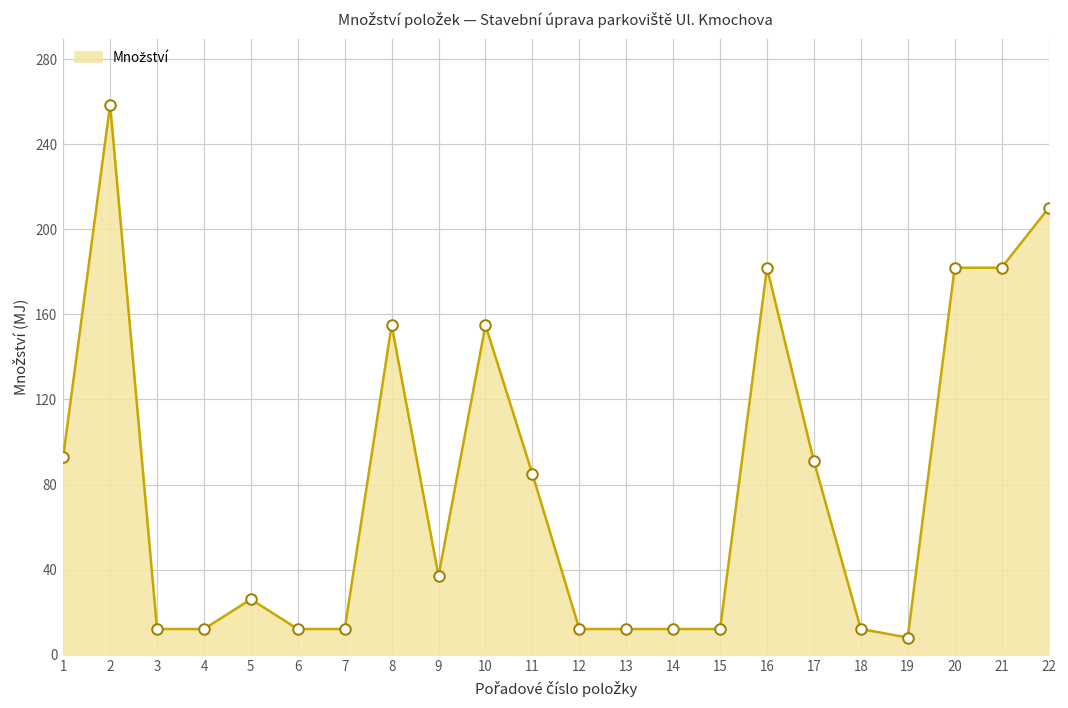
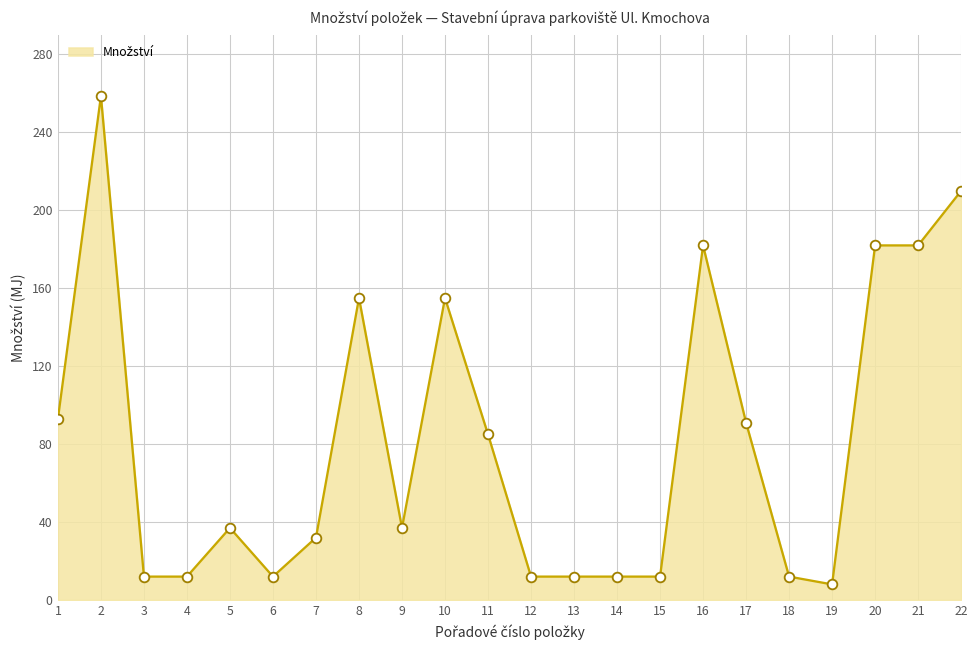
  {
    "1": 93,
    "2": 259,
    "3": 12,
    "4": 12,
-   "5": 26,
+   "5": 37,
    "6": 12,
-   "7": 12,
+   "7": 32,
    "8": 155,
    "9": 37,
    "10": 155,
    "11": 85,
    "12": 12,
    "13": 12,
    "14": 12,
    "15": 12,
    "16": 182,
    "17": 91,
    "18": 12,
    "19": 8,
    "20": 182,
    "21": 182,
    "22": 210
  }
